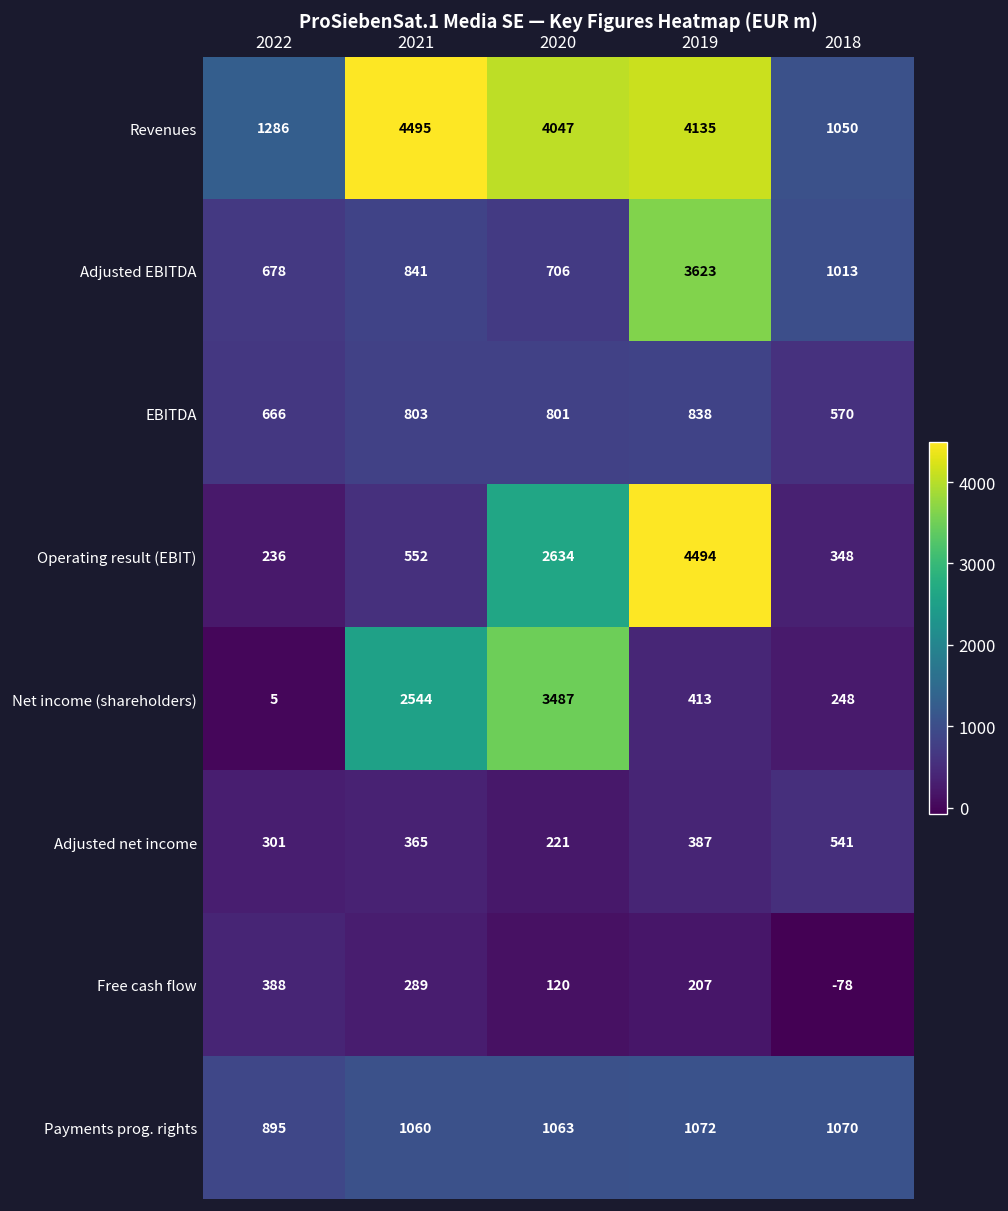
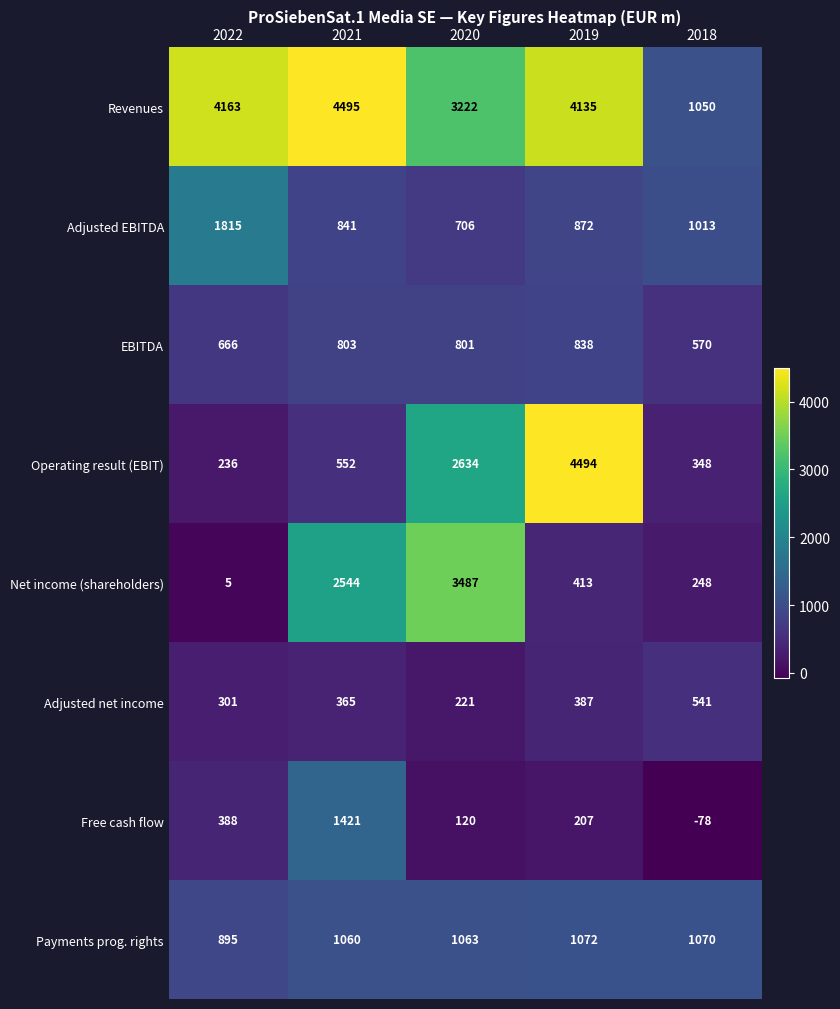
  {
    "Revenues": {
-     "2022": 1286,
+     "2022": 4163,
      "2021": 4495,
-     "2020": 4047,
+     "2020": 3222,
      "2019": 4135,
      "2018": 1050
    },
    "Adjusted EBITDA": {
-     "2022": 678,
+     "2022": 1815,
      "2021": 841,
      "2020": 706,
-     "2019": 3623,
+     "2019": 872,
      "2018": 1013
    },
    "EBITDA": {
      "2022": 666,
      "2021": 803,
      "2020": 801,
      "2019": 838,
      "2018": 570
    },
    "Operating result (EBIT)": {
      "2022": 236,
      "2021": 552,
      "2020": 2634,
      "2019": 4494,
      "2018": 348
    },
    "Net income (shareholders)": {
      "2022": 5,
      "2021": 2544,
      "2020": 3487,
      "2019": 413,
      "2018": 248
    },
    "Adjusted net income": {
      "2022": 301,
      "2021": 365,
      "2020": 221,
      "2019": 387,
      "2018": 541
    },
    "Free cash flow": {
      "2022": 388,
-     "2021": 289,
+     "2021": 1421,
      "2020": 120,
      "2019": 207,
      "2018": -78
    },
    "Payments prog. rights": {
      "2022": 895,
      "2021": 1060,
      "2020": 1063,
      "2019": 1072,
      "2018": 1070
    }
  }
